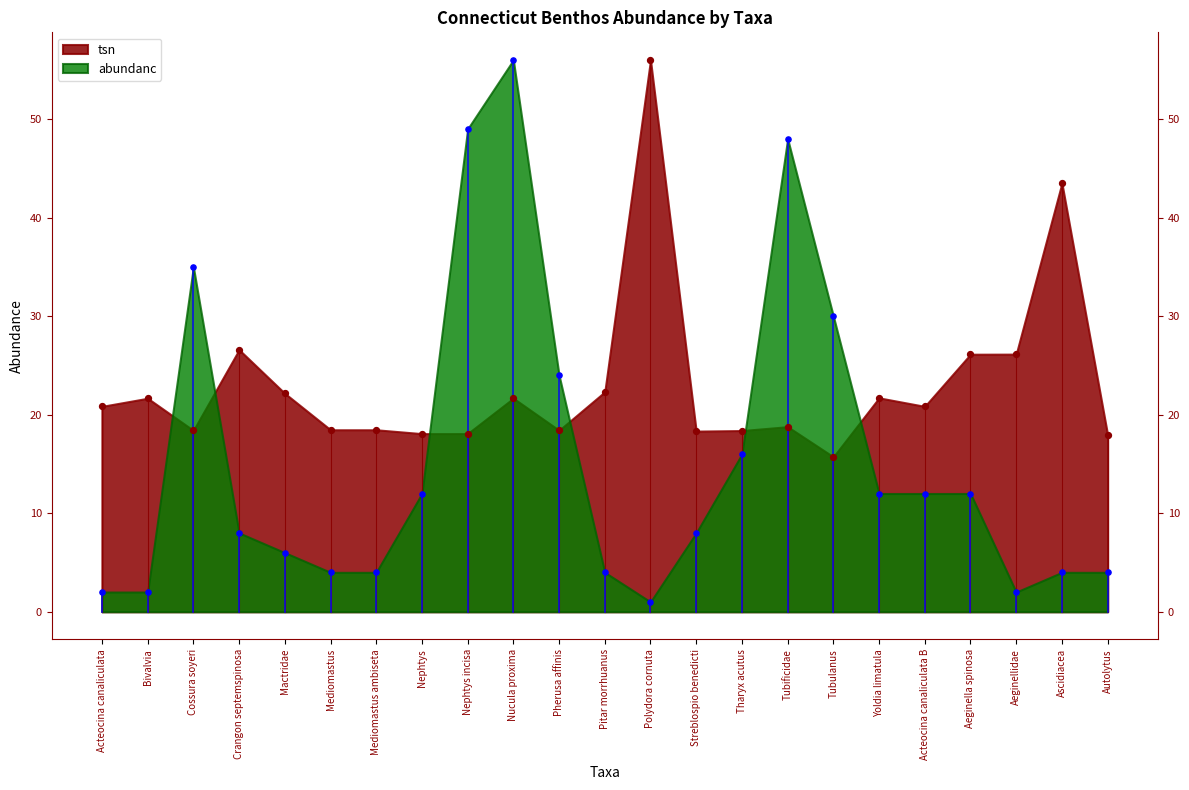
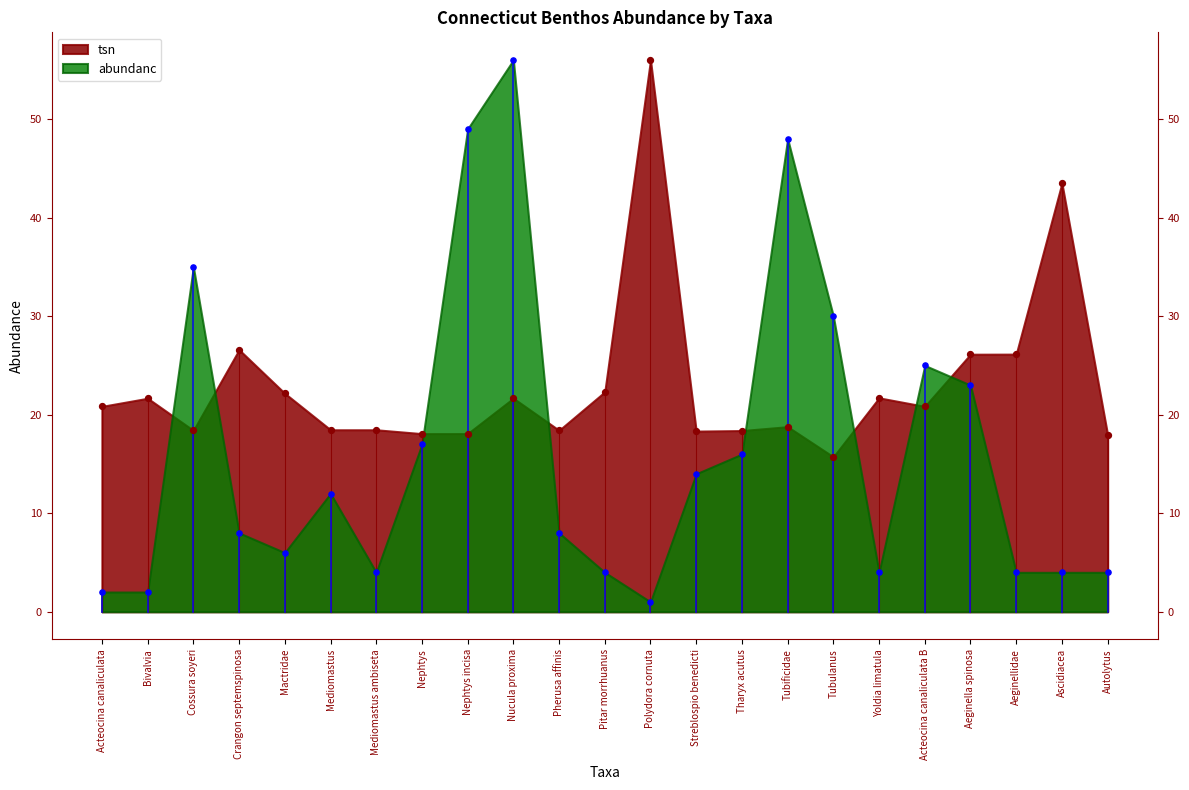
  {
    "abundanc": {
-     "Mediomastus": 4,
-     "Nephtys": 12,
-     "Pherusa affinis": 24,
-     "Streblospio benedicti": 8,
-     "Yoldia limatula": 12,
-     "Acteocina canaliculata B": 12,
-     "Aeginella spinosa": 12,
-     "Aeginellidae": 2
+     "Mediomastus": 12,
+     "Nephtys": 17,
+     "Pherusa affinis": 8,
+     "Streblospio benedicti": 14,
+     "Yoldia limatula": 4,
+     "Acteocina canaliculata B": 25,
+     "Aeginella spinosa": 23,
+     "Aeginellidae": 4
    }
  }
